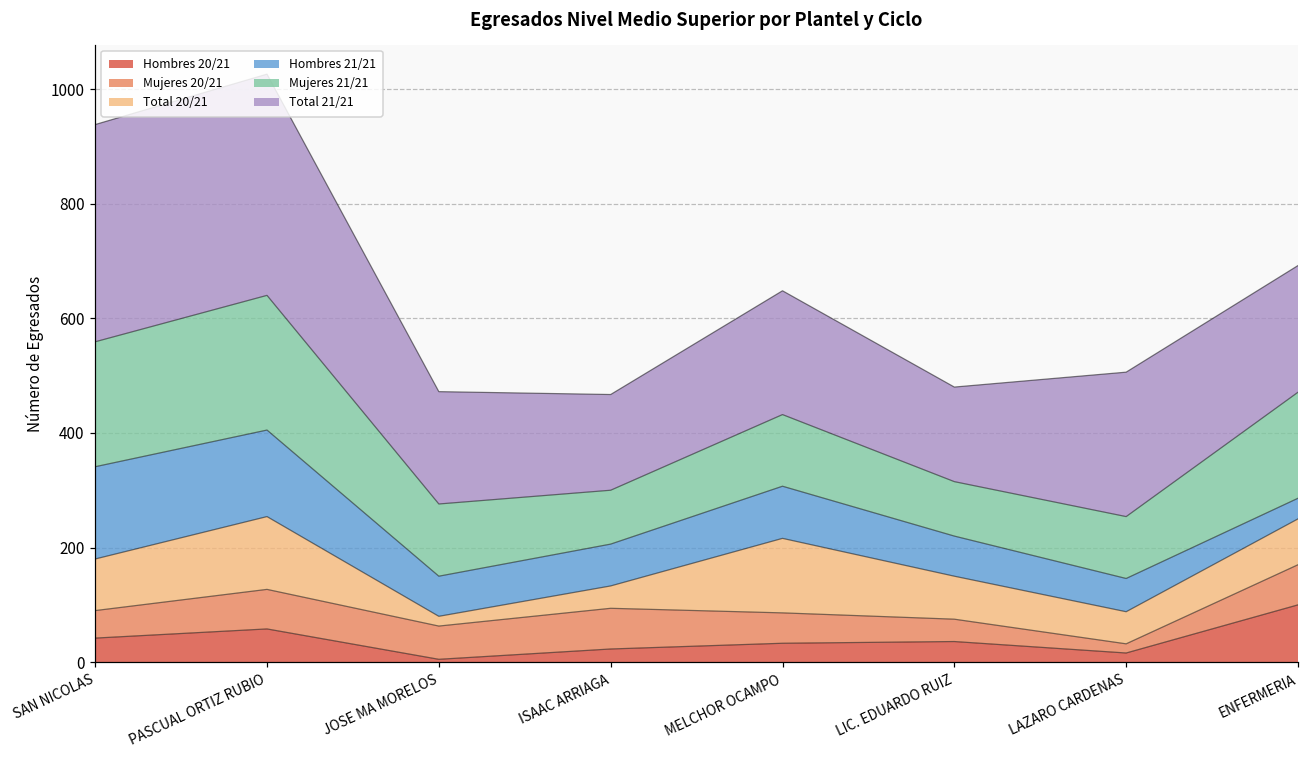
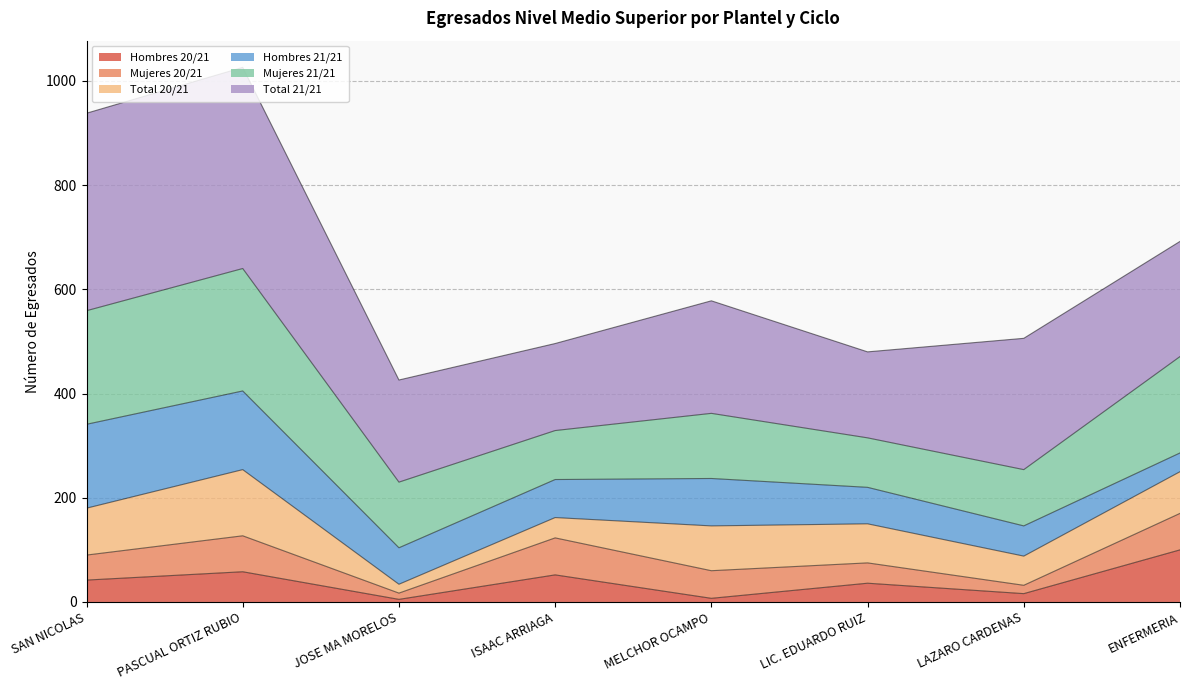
  {
    "Hombres 20/21": {
      "SAN NICOLAS": 40,
      "PASCUAL ORTIZ RUBIO": 60,
      "JOSE MA MORELOS": 10,
-     "ISAAC ARRIAGA": 20,
-     "MELCHOR OCAMPO": 30,
+     "ISAAC ARRIAGA": 50,
+     "MELCHOR OCAMPO": 10,
      "LIC. EDUARDO RUIZ": 40,
      "LAZARO CARDENAS": 20,
      "ENFERMERIA": 100
    },
    "Mujeres 20/21": {
      "SAN NICOLAS": 50,
      "PASCUAL ORTIZ RUBIO": 70,
-     "JOSE MA MORELOS": 60,
+     "JOSE MA MORELOS": 10,
      "ISAAC ARRIAGA": 70,
      "MELCHOR OCAMPO": 50,
      "LIC. EDUARDO RUIZ": 40,
      "LAZARO CARDENAS": 20,
      "ENFERMERIA": 70
    },
    "Total 20/21": {
      "SAN NICOLAS": 90,
      "PASCUAL ORTIZ RUBIO": 130,
      "JOSE MA MORELOS": 20,
      "ISAAC ARRIAGA": 40,
-     "MELCHOR OCAMPO": 130,
+     "MELCHOR OCAMPO": 90,
      "LIC. EDUARDO RUIZ": 80,
      "LAZARO CARDENAS": 60,
      "ENFERMERIA": 80
    },
    "Hombres 21/21": {
      "SAN NICOLAS": 160,
      "PASCUAL ORTIZ RUBIO": 150,
      "JOSE MA MORELOS": 70,
      "ISAAC ARRIAGA": 70,
      "MELCHOR OCAMPO": 90,
      "LIC. EDUARDO RUIZ": 70,
      "LAZARO CARDENAS": 60,
      "ENFERMERIA": 40
    },
    "Mujeres 21/21": {
      "SAN NICOLAS": 220,
      "PASCUAL ORTIZ RUBIO": 240,
      "JOSE MA MORELOS": 130,
      "ISAAC ARRIAGA": 90,
      "MELCHOR OCAMPO": 130,
      "LIC. EDUARDO RUIZ": 100,
      "LAZARO CARDENAS": 110,
      "ENFERMERIA": 190
    },
    "Total 21/21": {
      "SAN NICOLAS": 380,
      "JOSE MA MORELOS": 200,
      "ISAAC ARRIAGA": 170,
      "MELCHOR OCAMPO": 220,
      "LIC. EDUARDO RUIZ": 170,
      "LAZARO CARDENAS": 250,
      "ENFERMERIA": 220
    }
  }
